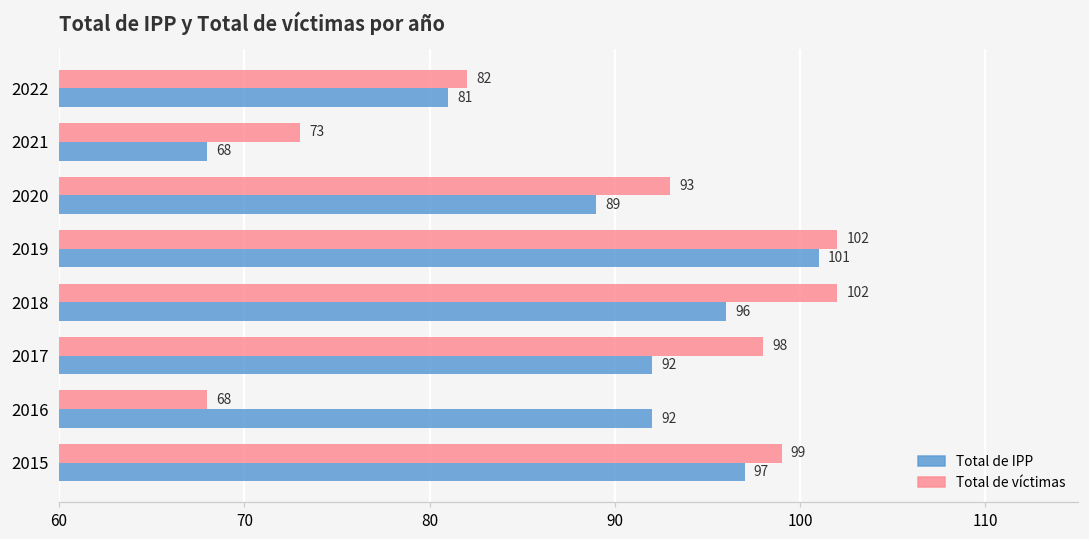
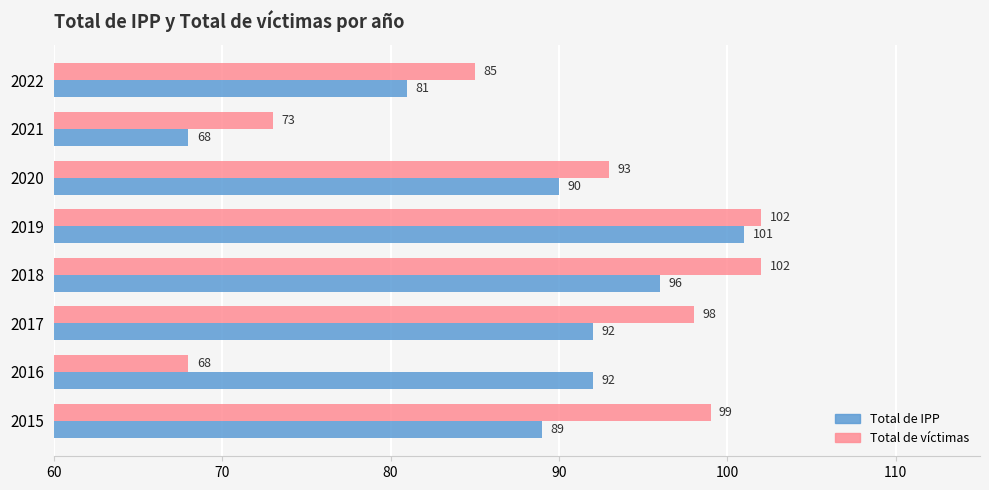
  {
    "Total de IPP": {
      "2022": 81,
      "2021": 68,
-     "2020": 89,
+     "2020": 90,
      "2019": 101,
      "2018": 96,
      "2017": 92,
      "2016": 92,
-     "2015": 97
+     "2015": 89
    },
    "Total de víctimas": {
-     "2022": 82,
+     "2022": 85,
      "2021": 73,
      "2020": 93,
      "2019": 102,
      "2018": 102,
      "2017": 98,
      "2016": 68,
      "2015": 99
    }
  }
